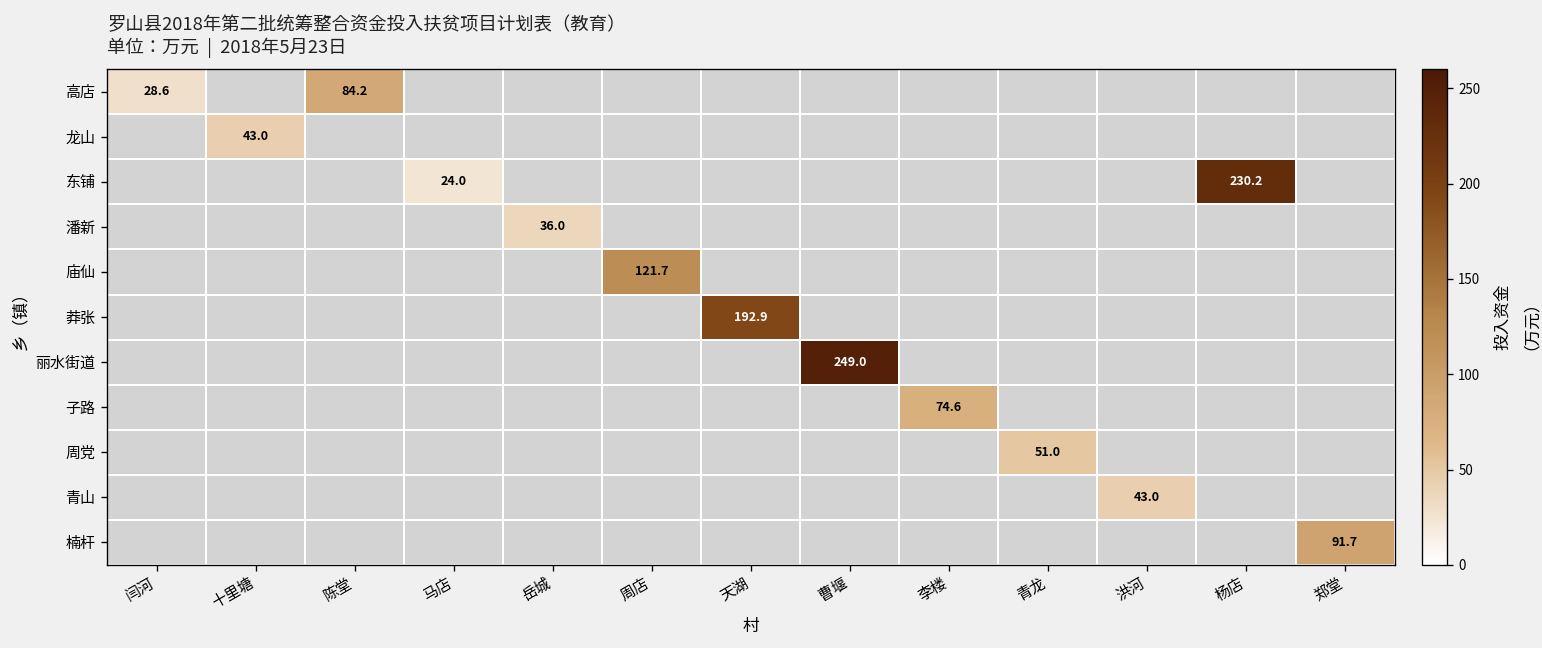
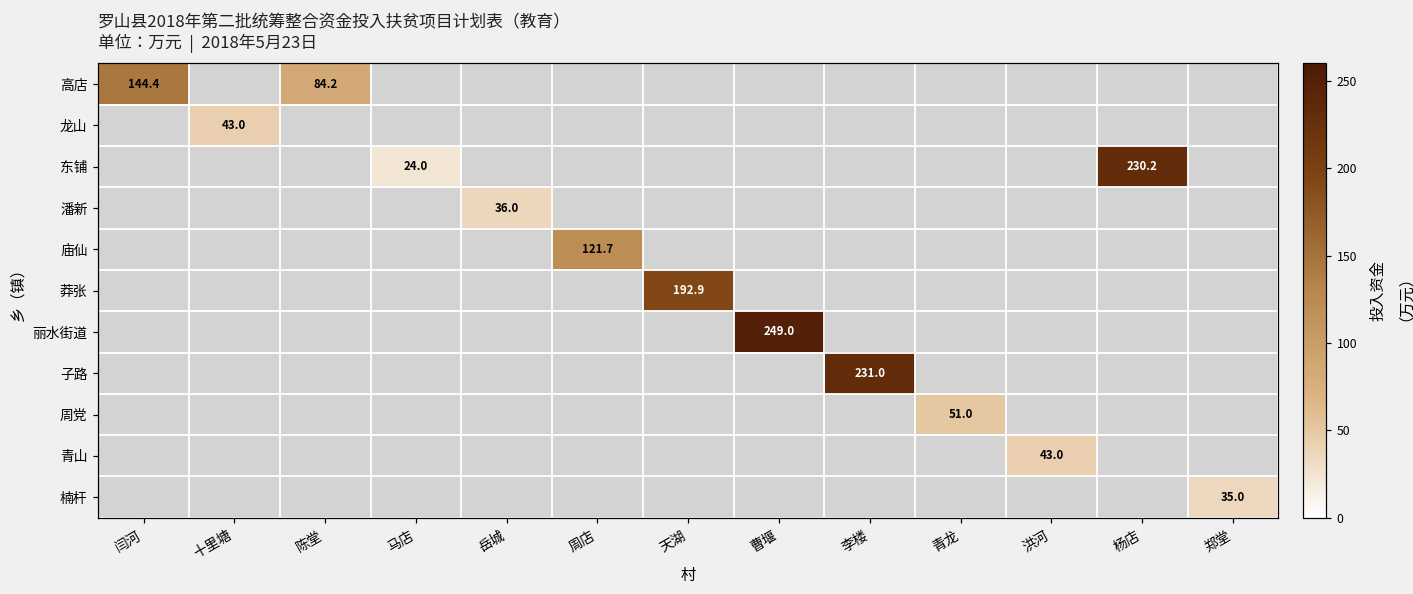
  {
    "高店": {
-     "闫河": 28.6,
+     "闫河": 144.4,
      "陈堂": 84.2
    },
    "龙山": {
      "十里塘": 43.0
    },
    "东铺": {
      "马店": 24.0,
      "杨店": 230.2
    },
    "潘新": {
      "岳城": 36.0
    },
    "庙仙": {
      "周店": 121.7
    },
    "莽张": {
      "天湖": 192.9
    },
    "丽水街道": {
      "曹堰": 249.0
    },
    "子路": {
-     "李楼": 74.6
+     "李楼": 231.0
    },
    "周党": {
      "青龙": 51.0
    },
    "青山": {
      "洪河": 43.0
    },
    "楠杆": {
-     "郑堂": 91.7
+     "郑堂": 35.0
    }
  }
